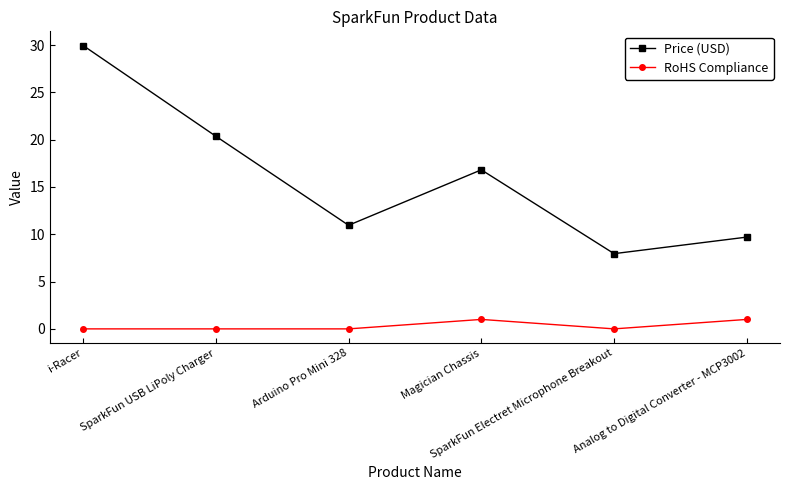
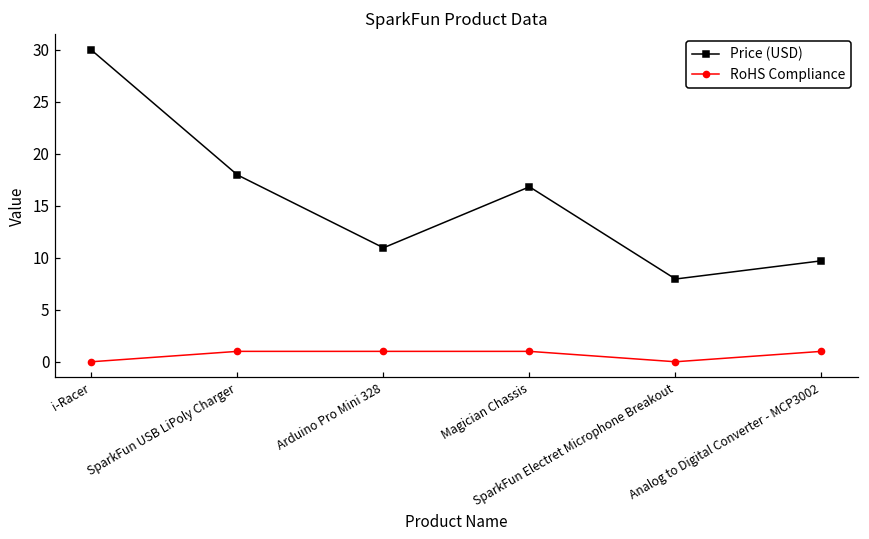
  {
    "Price (USD)": {
      "i-Racer": 30,
-     "SparkFun USB LiPoly Charger": 20,
+     "SparkFun USB LiPoly Charger": 18,
      "Arduino Pro Mini 328": 11,
      "Magician Chassis": 17,
      "SparkFun Electret Microphone Breakout": 8,
      "Analog to Digital Converter - MCP3002": 10
    },
    "RoHS Compliance": {
      "i-Racer": 0,
-     "SparkFun USB LiPoly Charger": 0,
-     "Arduino Pro Mini 328": 0,
+     "SparkFun USB LiPoly Charger": 1,
+     "Arduino Pro Mini 328": 1,
      "Magician Chassis": 1,
      "SparkFun Electret Microphone Breakout": 0,
      "Analog to Digital Converter - MCP3002": 1
    }
  }
